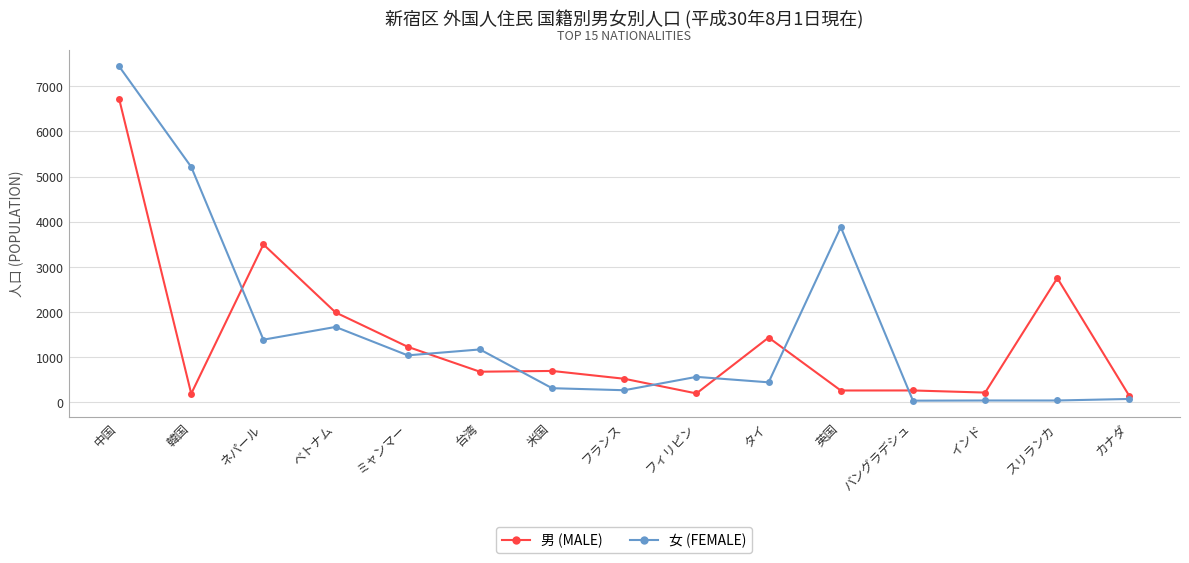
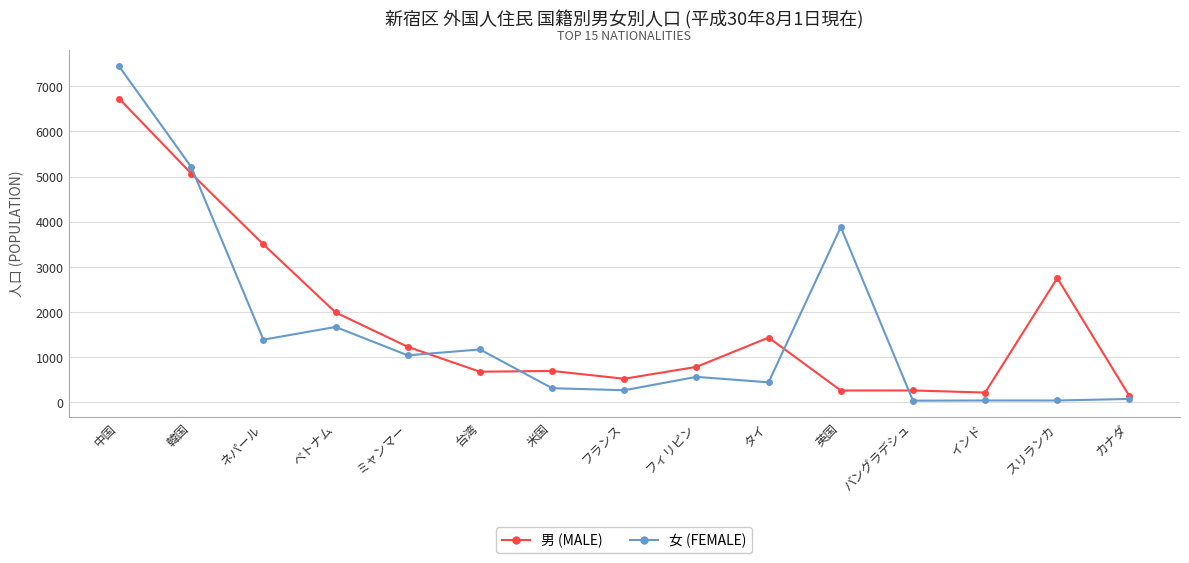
  {
    "男 (MALE)": {
      "中国": 6700,
-     "韓国": 200,
+     "韓国": 5100,
      "ネパール": 3500,
      "ベトナム": 2000,
      "ミャンマー": 1200,
      "台湾": 700,
      "米国": 700,
      "フランス": 500,
-     "フィリピン": 200,
+     "フィリピン": 800,
      "タイ": 1400,
      "英国": 300,
      "バングラデシュ": 300,
      "インド": 200,
      "スリランカ": 2800,
      "カナダ": 100
    },
    "女 (FEMALE)": {
      "中国": 7400,
      "韓国": 5200,
      "ネパール": 1400,
      "ベトナム": 1700,
      "ミャンマー": 1000,
      "台湾": 1200,
      "米国": 300,
      "フランス": 300,
      "フィリピン": 600,
      "タイ": 400,
      "英国": 3900,
      "バングラデシュ": 0,
      "インド": 0,
      "スリランカ": 0,
      "カナダ": 100
    }
  }
